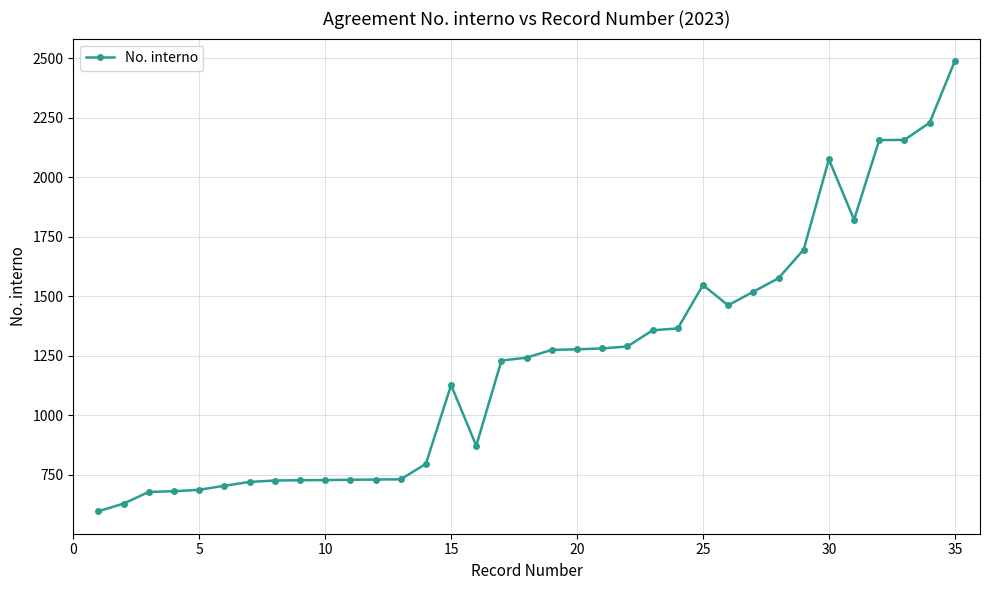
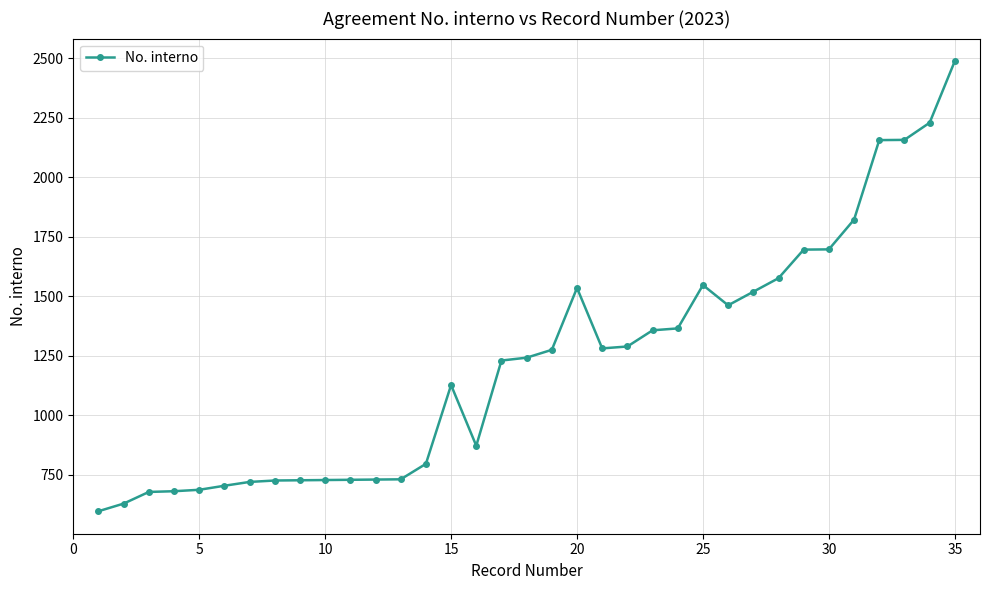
  {
    "5": 690,
    "10": 730,
    "15": 1130,
-   "20": 1280,
+   "20": 1540,
    "25": 1550,
-   "30": 2080,
+   "30": 1700,
    "35": 2490
  }
